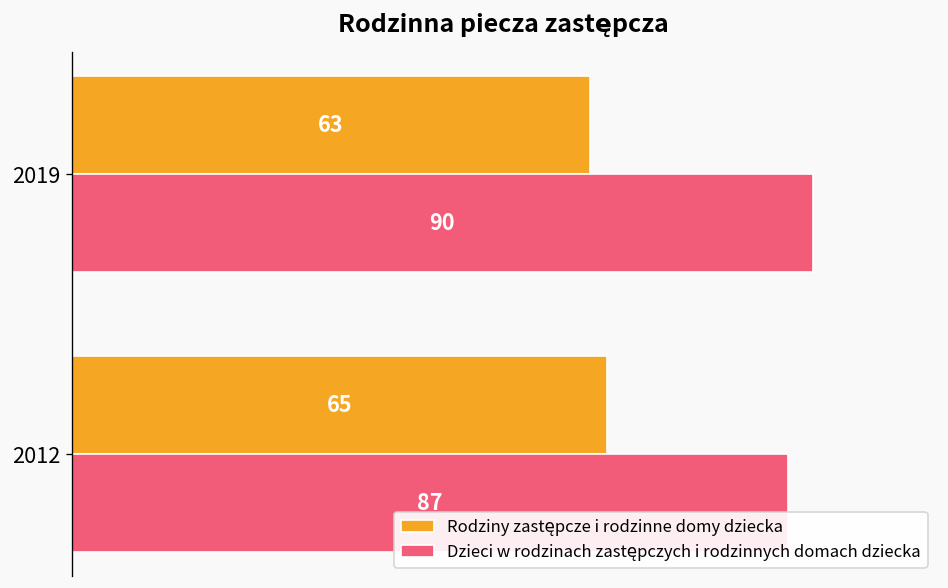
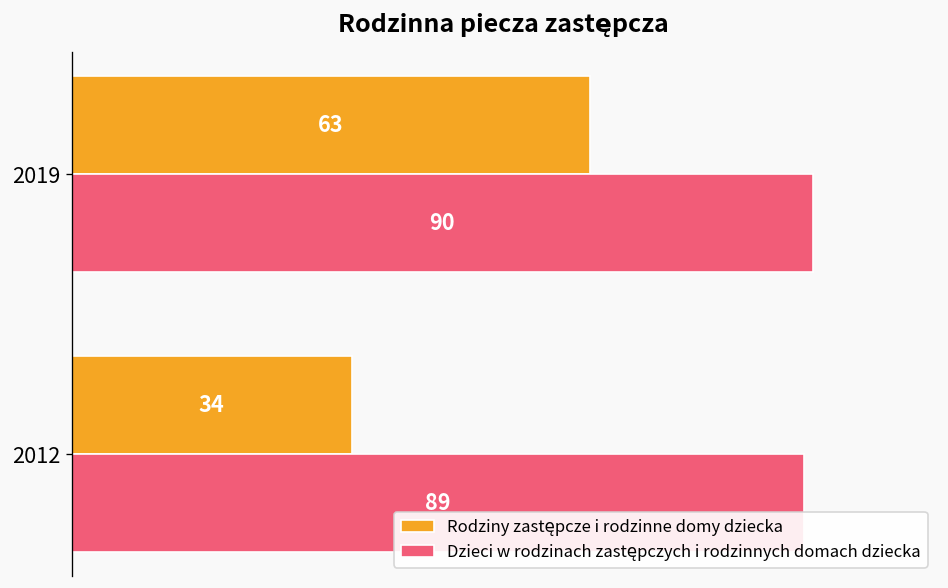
  {
    "Rodziny zastępcze i rodzinne domy dziecka": {
      "2019": 63,
-     "2012": 65
+     "2012": 34
    },
    "Dzieci w rodzinach zastępczych i rodzinnych domach dziecka": {
      "2019": 90,
-     "2012": 87
+     "2012": 89
    }
  }
